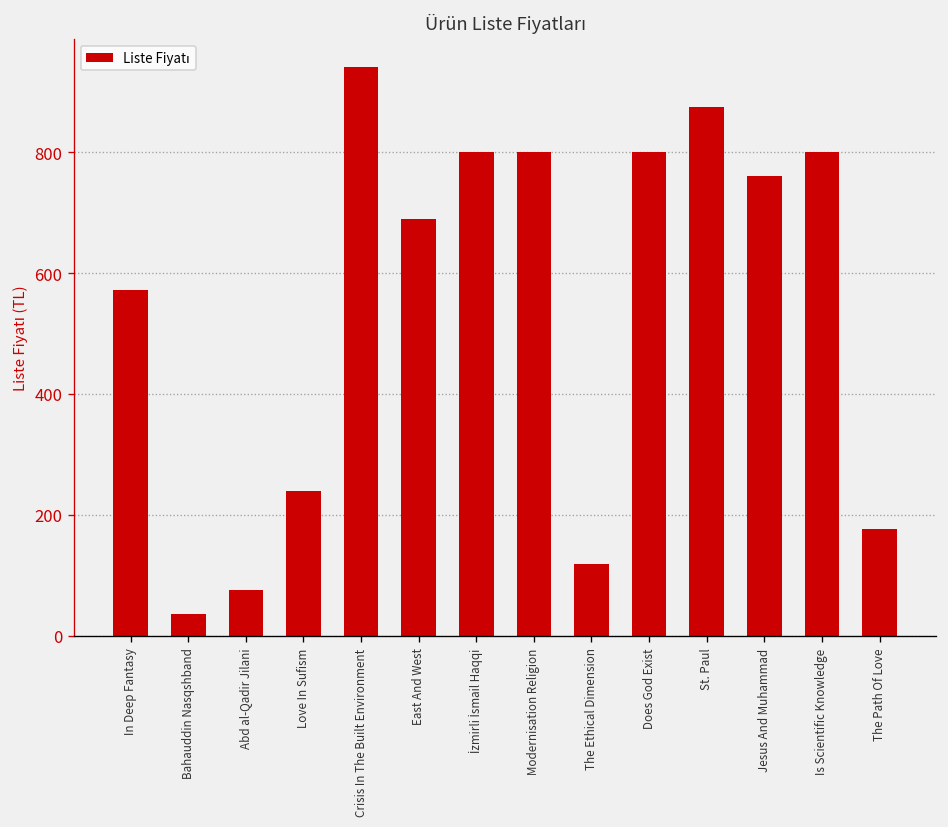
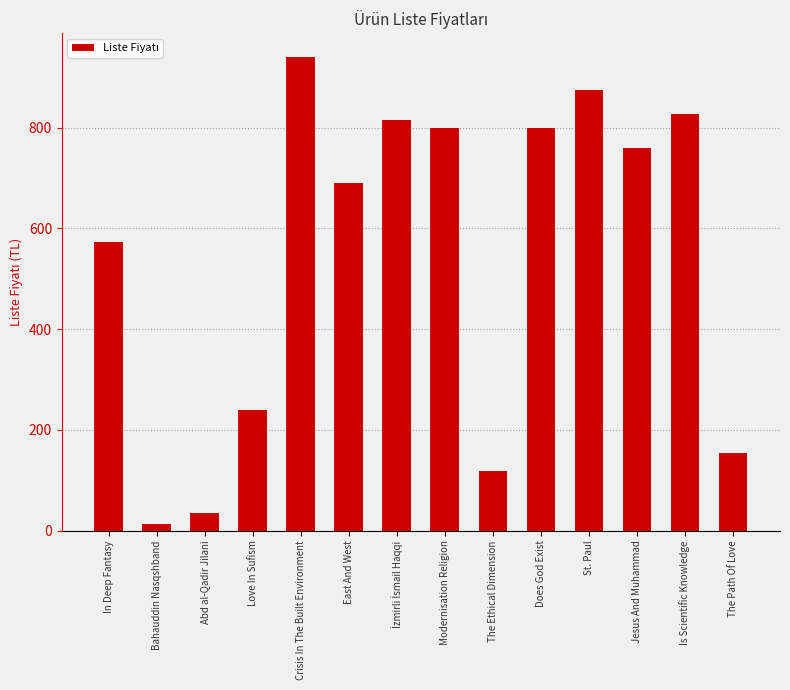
  {
    "In Deep Fantasy": 570,
-   "Bahauddin Nasqshband": 40,
-   "Abd al-Qadir Jilani": 80,
+   "Bahauddin Nasqshband": 10,
+   "Abd al-Qadir Jilani": 40,
    "Love In Sufism": 240,
    "Crisis In The Built Environment": 940,
    "East And West": 690,
-   "İzmirli İsmail Haqqi": 800,
+   "İzmirli İsmail Haqqi": 820,
    "Modernisation Religion": 800,
    "The Ethical Dimension": 120,
    "Does God Exist": 800,
    "St. Paul": 880,
    "Jesus And Muhammad": 760,
-   "Is Scientific Knowledge": 800,
-   "The Path Of Love": 180
+   "Is Scientific Knowledge": 830,
+   "The Path Of Love": 160
  }
